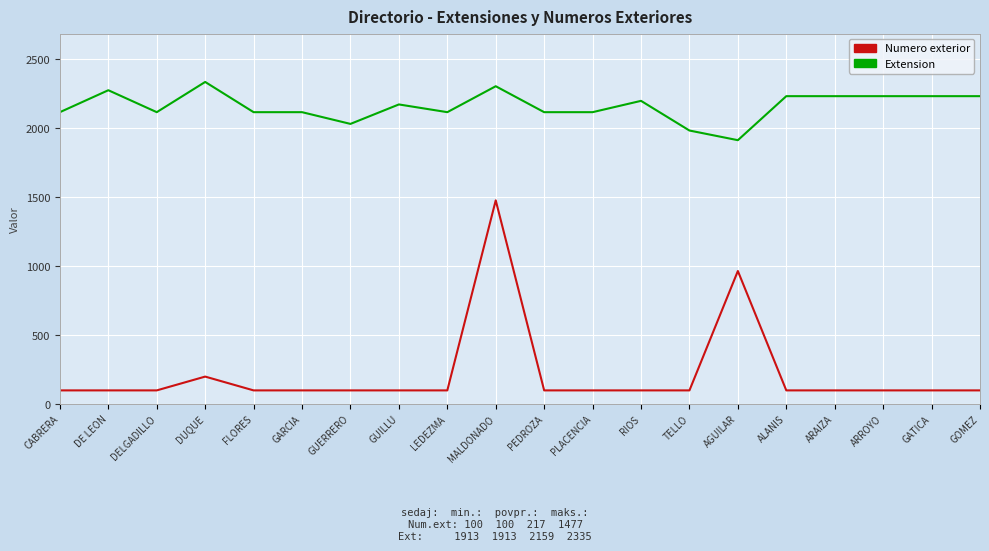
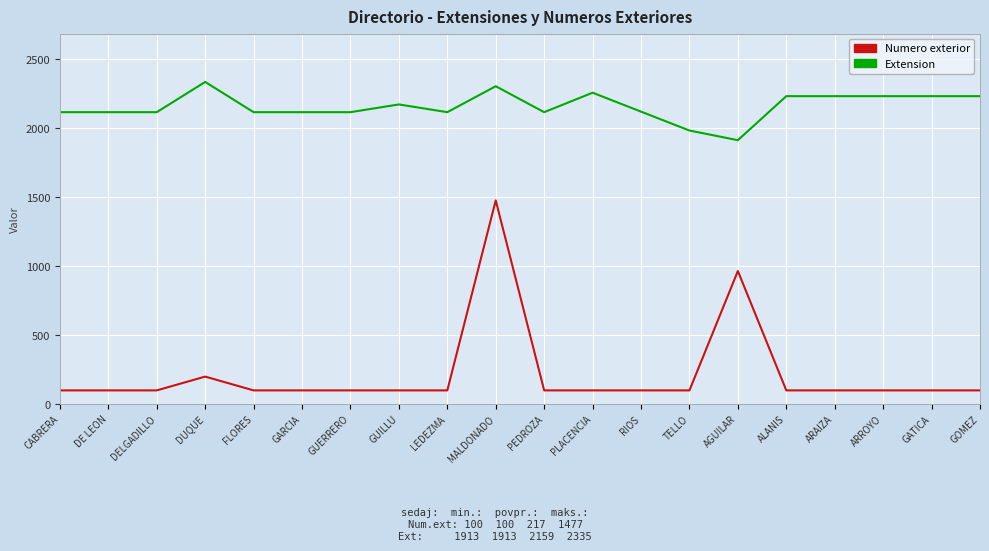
  {
    "Numero exterior": {
      "CABRERA": 100,
      "DE LEON": 100,
      "DELGADILLO": 100,
      "DUQUE": 200,
      "FLORES": 100,
      "GARCIA": 100,
      "GUERRERO": 100,
      "GUILLU": 100,
      "LEDEZMA": 100,
      "MALDONADO": 1480,
      "PEDROZA": 100,
      "PLACENCIA": 100,
      "RIOS": 100,
      "TELLO": 100,
      "AGUILAR": 970,
      "ALANIS": 100,
      "ARAIZA": 100,
      "ARROYO": 100,
      "GATICA": 100,
      "GOMEZ": 100
    },
    "Extension": {
      "CABRERA": 2120,
-     "DE LEON": 2280,
+     "DE LEON": 2120,
      "DELGADILLO": 2120,
      "DUQUE": 2340,
      "FLORES": 2120,
      "GARCIA": 2120,
-     "GUERRERO": 2030,
+     "GUERRERO": 2120,
      "GUILLU": 2170,
      "LEDEZMA": 2120,
      "MALDONADO": 2300,
      "PEDROZA": 2120,
-     "PLACENCIA": 2120,
-     "RIOS": 2200,
+     "PLACENCIA": 2260,
+     "RIOS": 2120,
      "TELLO": 1980,
      "AGUILAR": 1910,
      "ALANIS": 2230,
      "ARAIZA": 2230,
      "ARROYO": 2230,
      "GATICA": 2230,
      "GOMEZ": 2230
    }
  }
